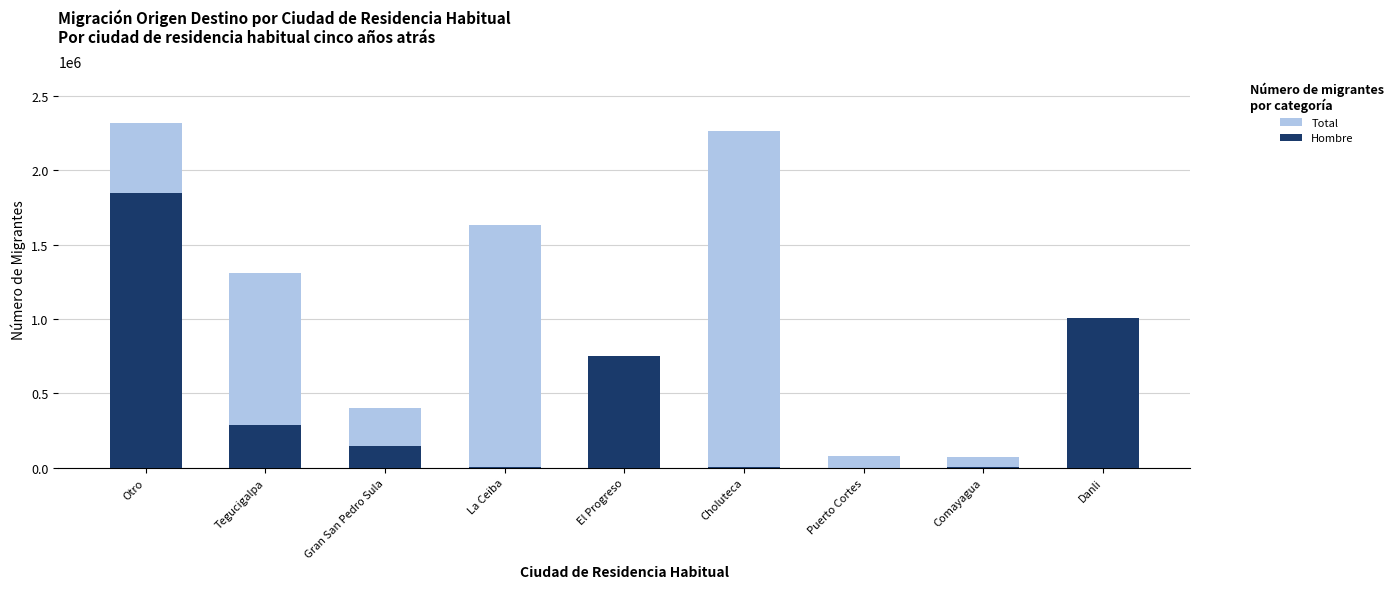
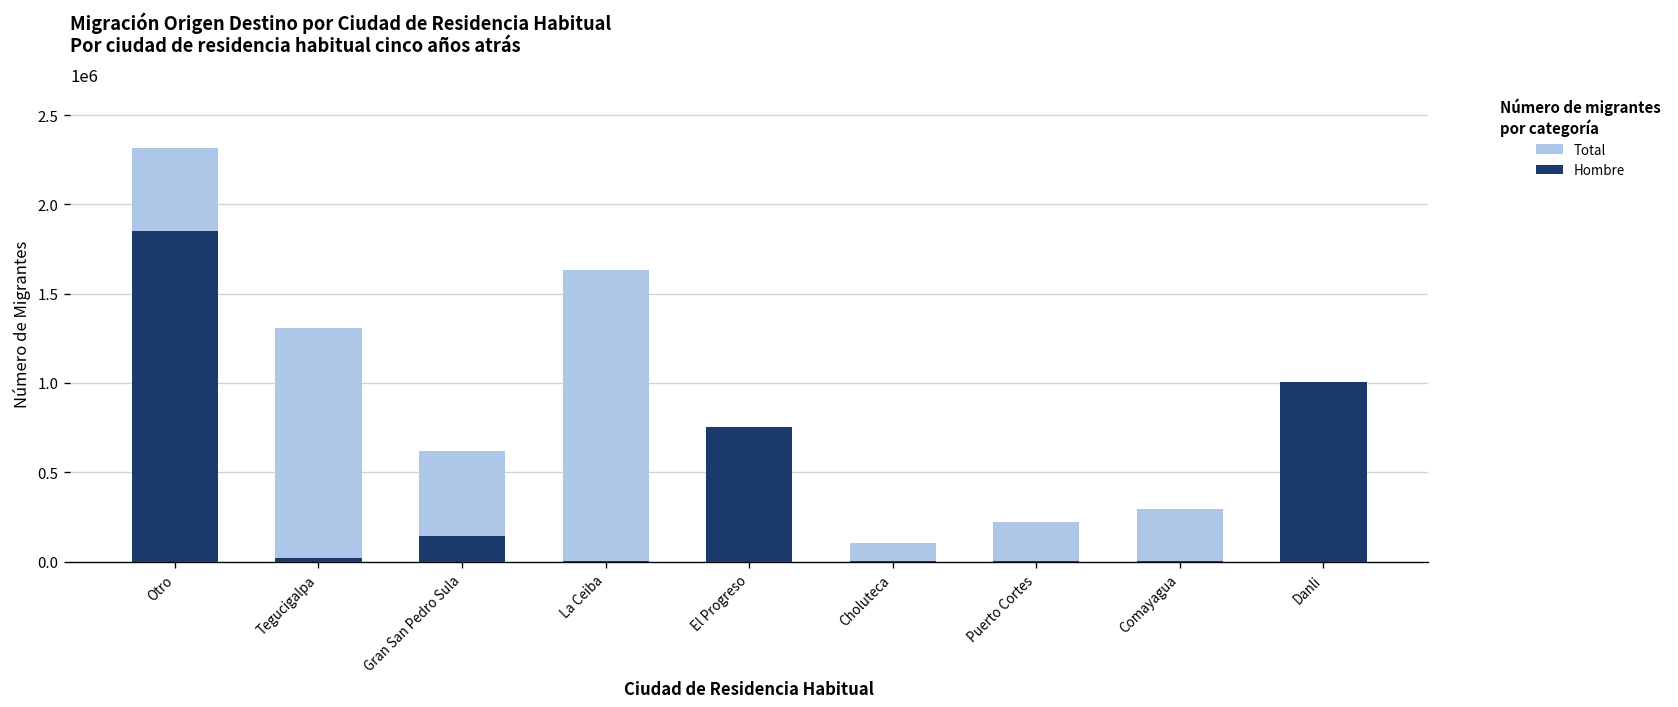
  {
    "Total": {
      "Otro": 2320000,
      "Tegucigalpa": 1310000,
-     "Gran San Pedro Sula": 400000,
+     "Gran San Pedro Sula": 620000,
      "La Ceiba": 1630000,
-     "Choluteca": 2260000,
-     "Puerto Cortes": 80000,
-     "Comayagua": 70000
+     "Choluteca": 100000,
+     "Puerto Cortes": 220000,
+     "Comayagua": 290000
    },
    "Hombre": {
-     "Tegucigalpa": 290000,
+     "Tegucigalpa": 20000,
      "El Progreso": 750000,
      "Danli": 1010000
    }
  }
